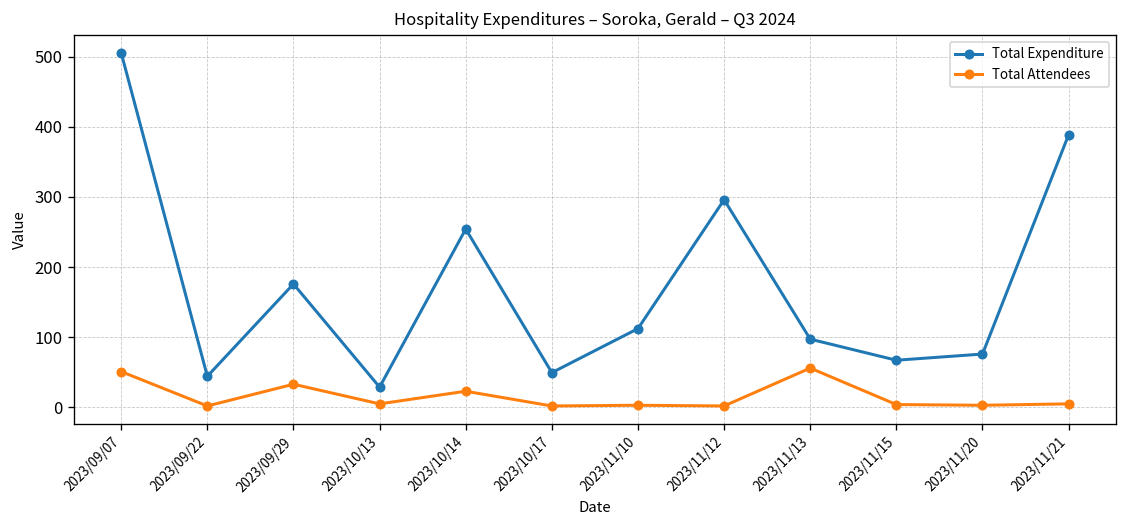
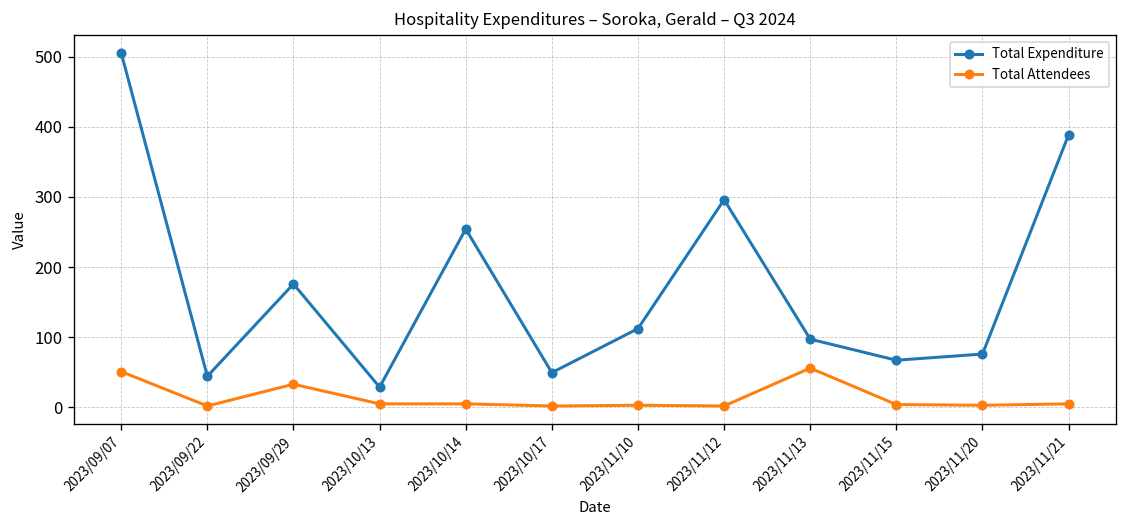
  {
    "Total Expenditure": {
      "2023/09/07": 510,
      "2023/09/22": 40,
      "2023/09/29": 180,
      "2023/10/13": 30,
      "2023/10/14": 250,
      "2023/10/17": 50,
      "2023/11/10": 110,
      "2023/11/12": 300,
      "2023/11/13": 100,
      "2023/11/15": 70,
      "2023/11/20": 80,
      "2023/11/21": 390
    },
    "Total Attendees": {
      "2023/09/07": 50,
      "2023/09/22": 0,
      "2023/09/29": 30,
      "2023/10/13": 10,
-     "2023/10/14": 20,
+     "2023/10/14": 10,
      "2023/10/17": 0,
      "2023/11/10": 0,
      "2023/11/12": 0,
      "2023/11/13": 60,
      "2023/11/15": 0,
      "2023/11/20": 0,
      "2023/11/21": 10
    }
  }
